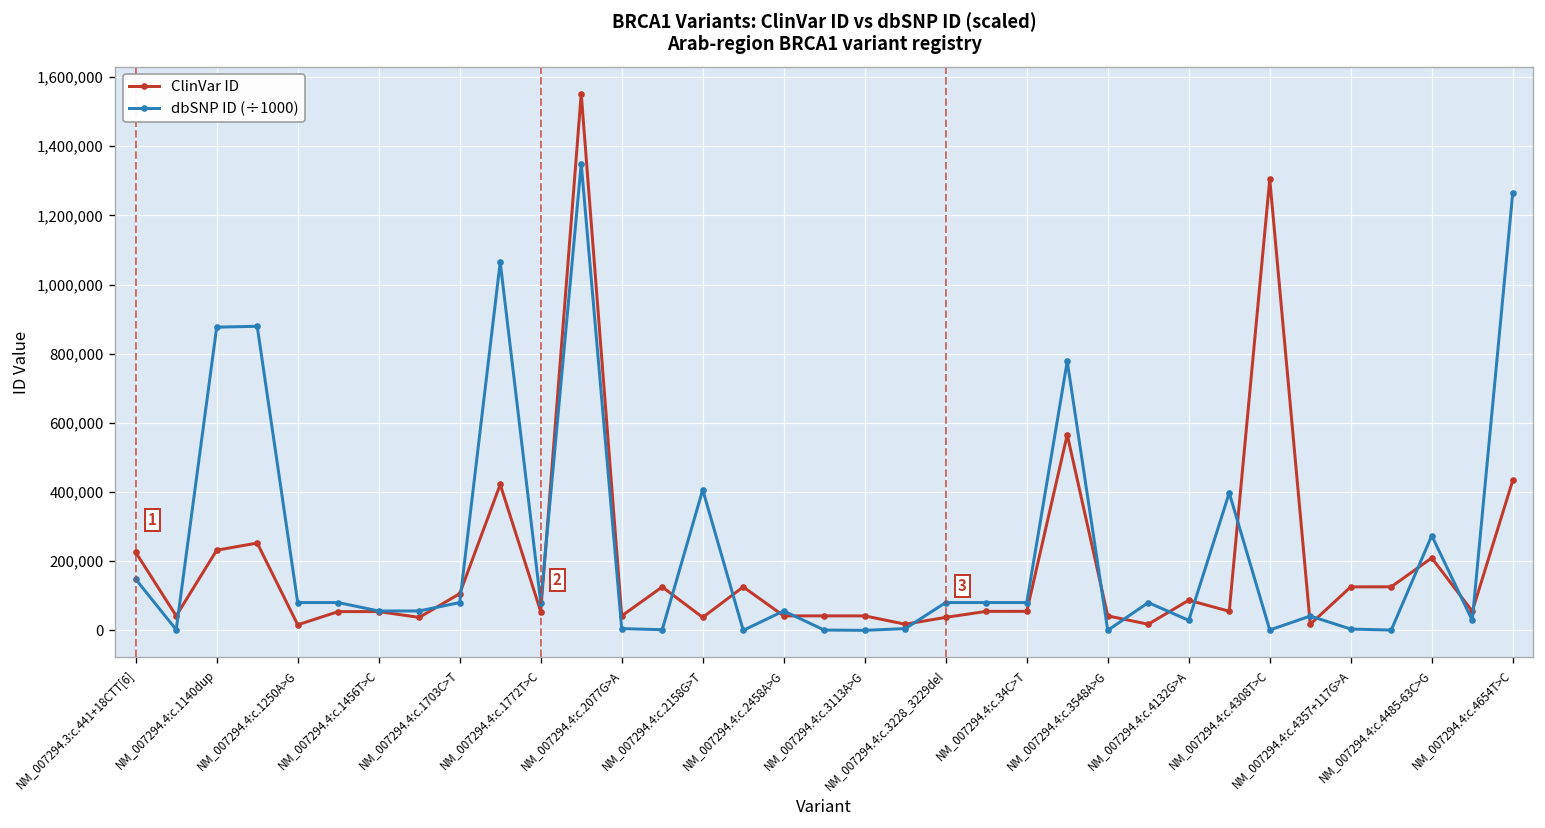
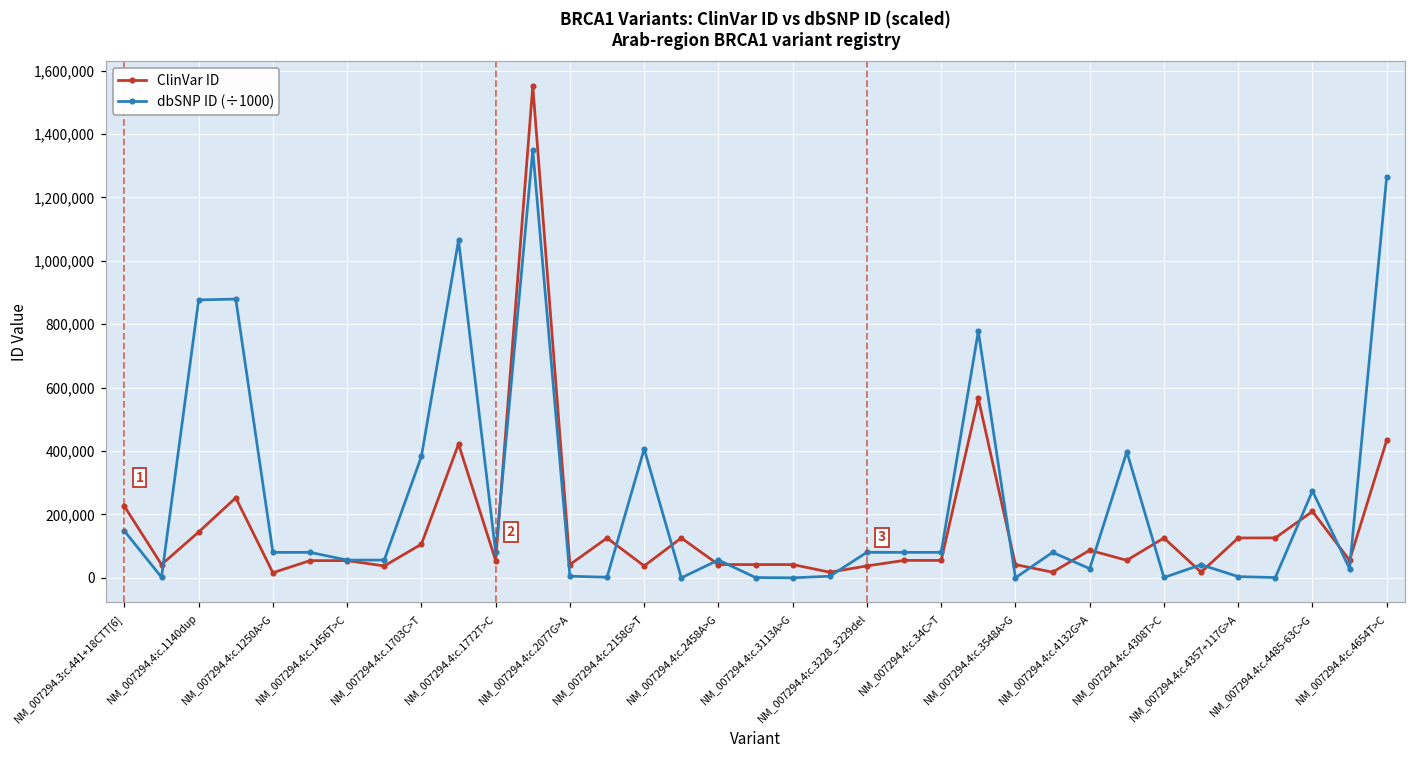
  {
    "ClinVar ID": {
-     "NM_007294.4:c.1140dup": "230,000",
+     "NM_007294.4:c.1140dup": "140,000",
      "NM_007294.4:c.1250A>G": "20,000",
      "NM_007294.4:c.1703C>T": "110,000",
      "NM_007294.4:c.1772T>C": "50,000",
      "NM_007294.4:c.2077G>A": "40,000",
      "NM_007294.4:c.2158G>T": "40,000",
      "NM_007294.4:c.2458A>G": "40,000",
      "NM_007294.4:c.3113A>G": "40,000",
      "NM_007294.4:c.3228_3229del": "40,000",
      "NM_007294.4:c.34C>T": "50,000",
      "NM_007294.4:c.3548A>G": "40,000",
      "NM_007294.4:c.4132G>A": "90,000",
-     "NM_007294.4:c.4308T>C": "1,300,000",
+     "NM_007294.4:c.4308T>C": "130,000",
      "NM_007294.4:c.4357+117G>A": "130,000",
      "NM_007294.4:c.4485-63C>G": "210,000",
      "NM_007294.4:c.4654T>C": "430,000"
    },
    "dbSNP ID (÷1000)": {
      "NM_007294.3:c.441+18CTT[6]": "150,000",
      "NM_007294.4:c.1140dup": "880,000",
      "NM_007294.4:c.1250A>G": "80,000",
-     "NM_007294.4:c.1703C>T": "80,000",
+     "NM_007294.4:c.1703C>T": "380,000",
      "NM_007294.4:c.2077G>A": "0",
      "NM_007294.4:c.2158G>T": "410,000",
      "NM_007294.4:c.2458A>G": "60,000",
      "NM_007294.4:c.3113A>G": "0",
      "NM_007294.4:c.34C>T": "80,000",
      "NM_007294.4:c.3548A>G": "0",
      "NM_007294.4:c.4132G>A": "30,000",
      "NM_007294.4:c.4308T>C": "0",
      "NM_007294.4:c.4357+117G>A": "0",
      "NM_007294.4:c.4485-63C>G": "270,000",
      "NM_007294.4:c.4654T>C": "1,270,000"
    }
  }
